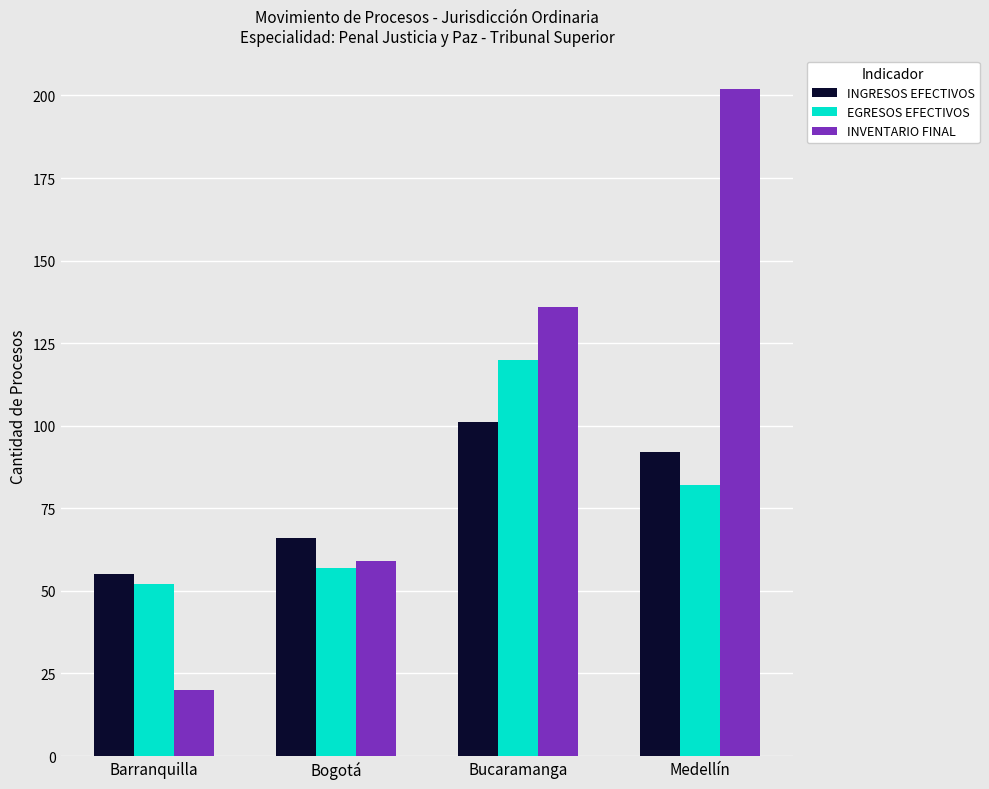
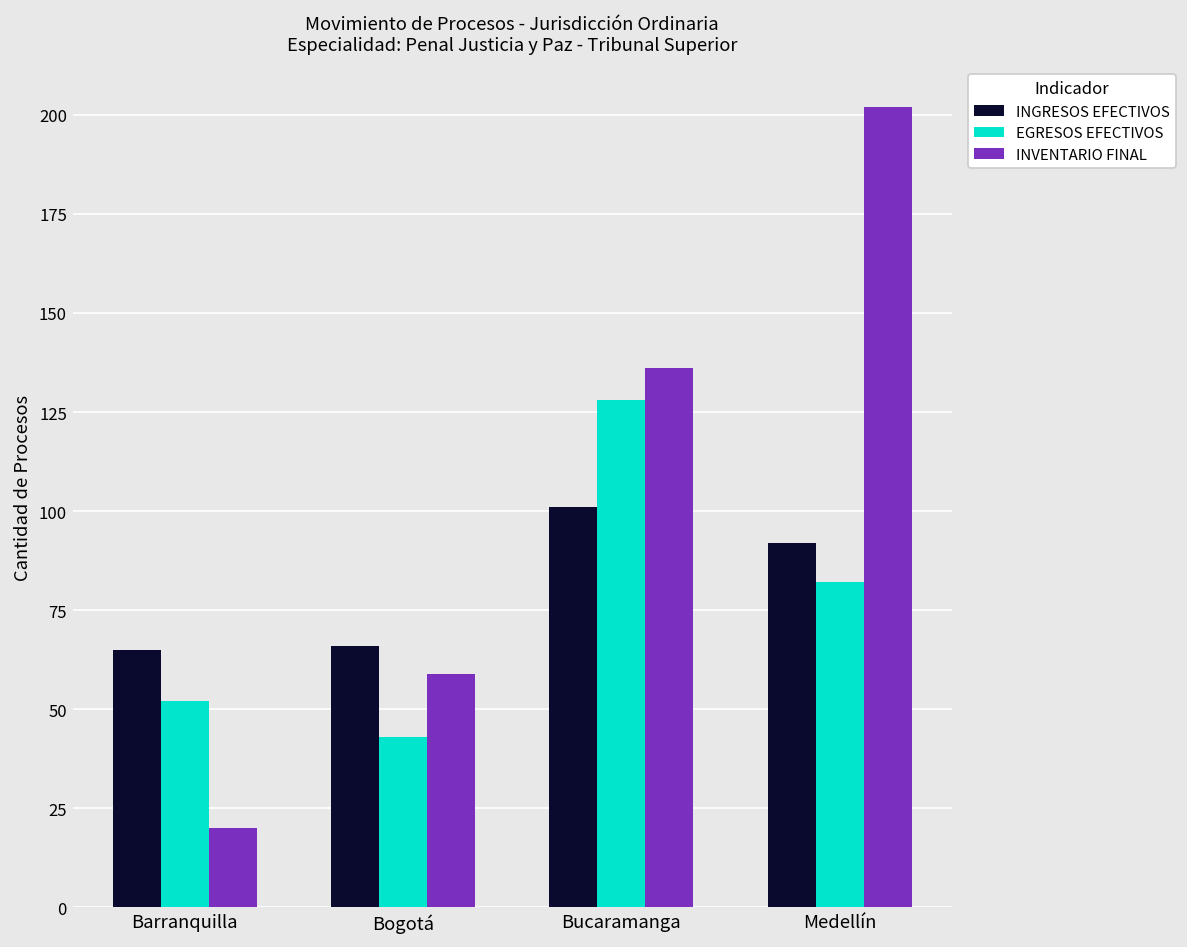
  {
    "INGRESOS EFECTIVOS": {
-     "Barranquilla": 55,
+     "Barranquilla": 65,
      "Bogotá": 66,
      "Bucaramanga": 101,
      "Medellín": 92
    },
    "EGRESOS EFECTIVOS": {
      "Barranquilla": 52,
-     "Bogotá": 57,
-     "Bucaramanga": 120,
+     "Bogotá": 43,
+     "Bucaramanga": 128,
      "Medellín": 82
    },
    "INVENTARIO FINAL": {
      "Barranquilla": 20,
      "Bogotá": 59,
      "Bucaramanga": 136,
      "Medellín": 202
    }
  }
